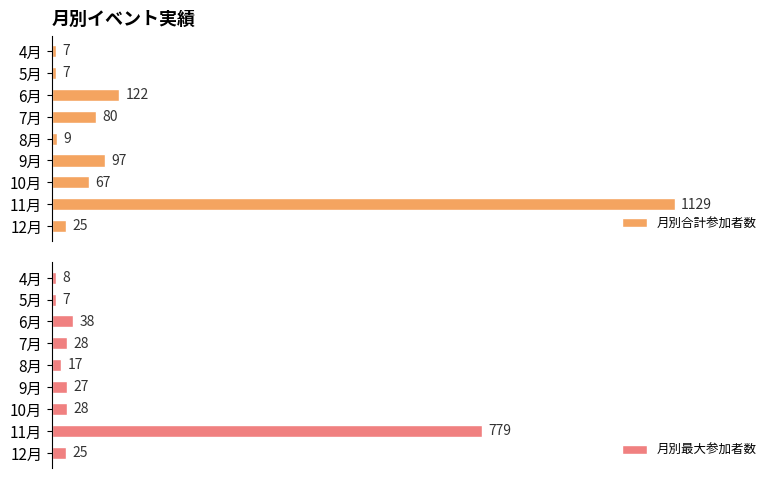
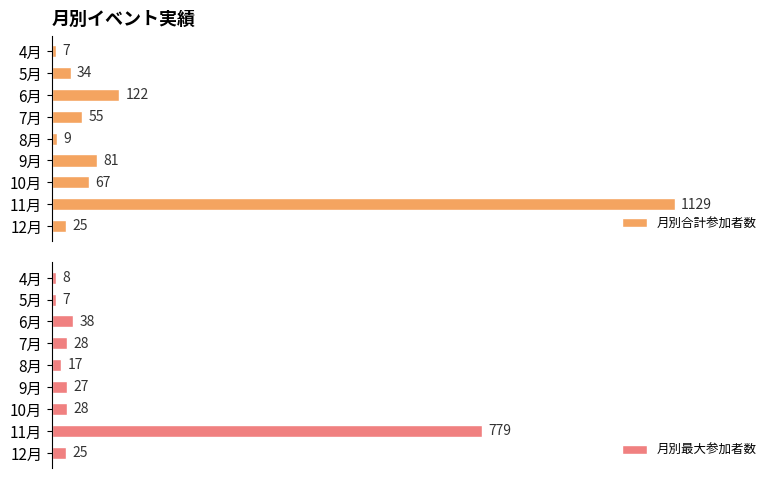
  {
    "月別イベント実績": {
      "4月": 7,
-     "5月": 7,
+     "5月": 34,
      "6月": 122,
-     "7月": 80,
+     "7月": 55,
      "8月": 9,
-     "9月": 97,
+     "9月": 81,
      "10月": 67,
      "11月": 1129,
      "12月": 25
    }
  }
